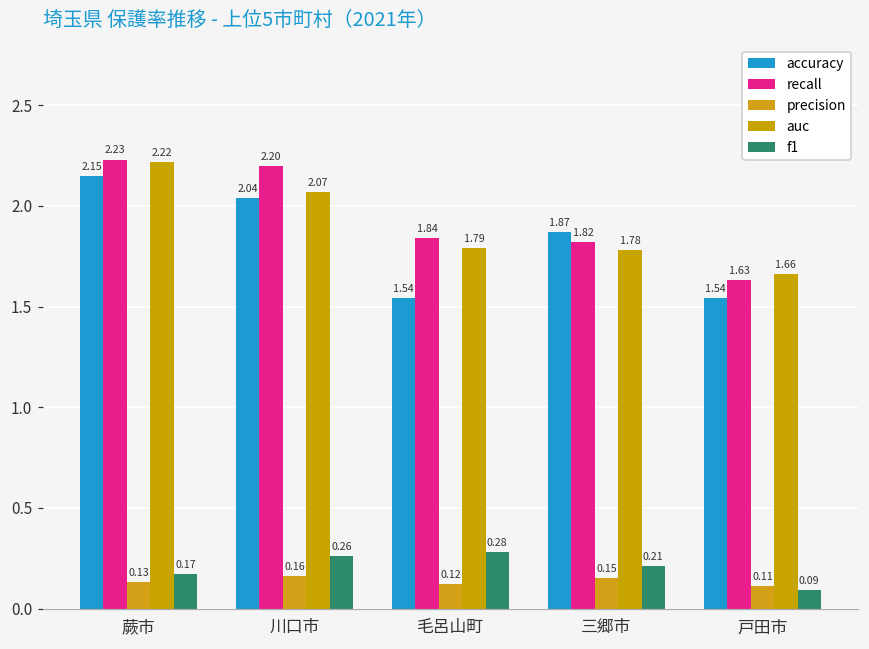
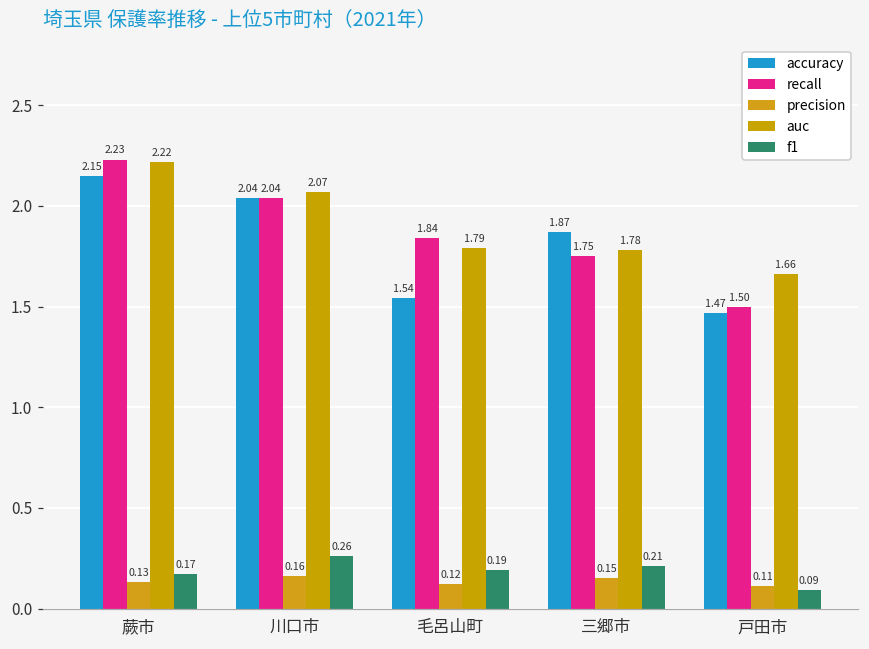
  {
    "accuracy": {
      "蕨市": 2.15,
      "川口市": 2.04,
      "毛呂山町": 1.54,
      "三郷市": 1.87,
-     "戸田市": 1.54
+     "戸田市": 1.47
    },
    "recall": {
      "蕨市": 2.23,
-     "川口市": 2.20,
+     "川口市": 2.04,
      "毛呂山町": 1.84,
-     "三郷市": 1.82,
-     "戸田市": 1.63
+     "三郷市": 1.75,
+     "戸田市": 1.50
    },
    "f1": {
      "蕨市": 0.17,
      "川口市": 0.26,
-     "毛呂山町": 0.28,
+     "毛呂山町": 0.19,
      "三郷市": 0.21,
      "戸田市": 0.09
    }
  }
